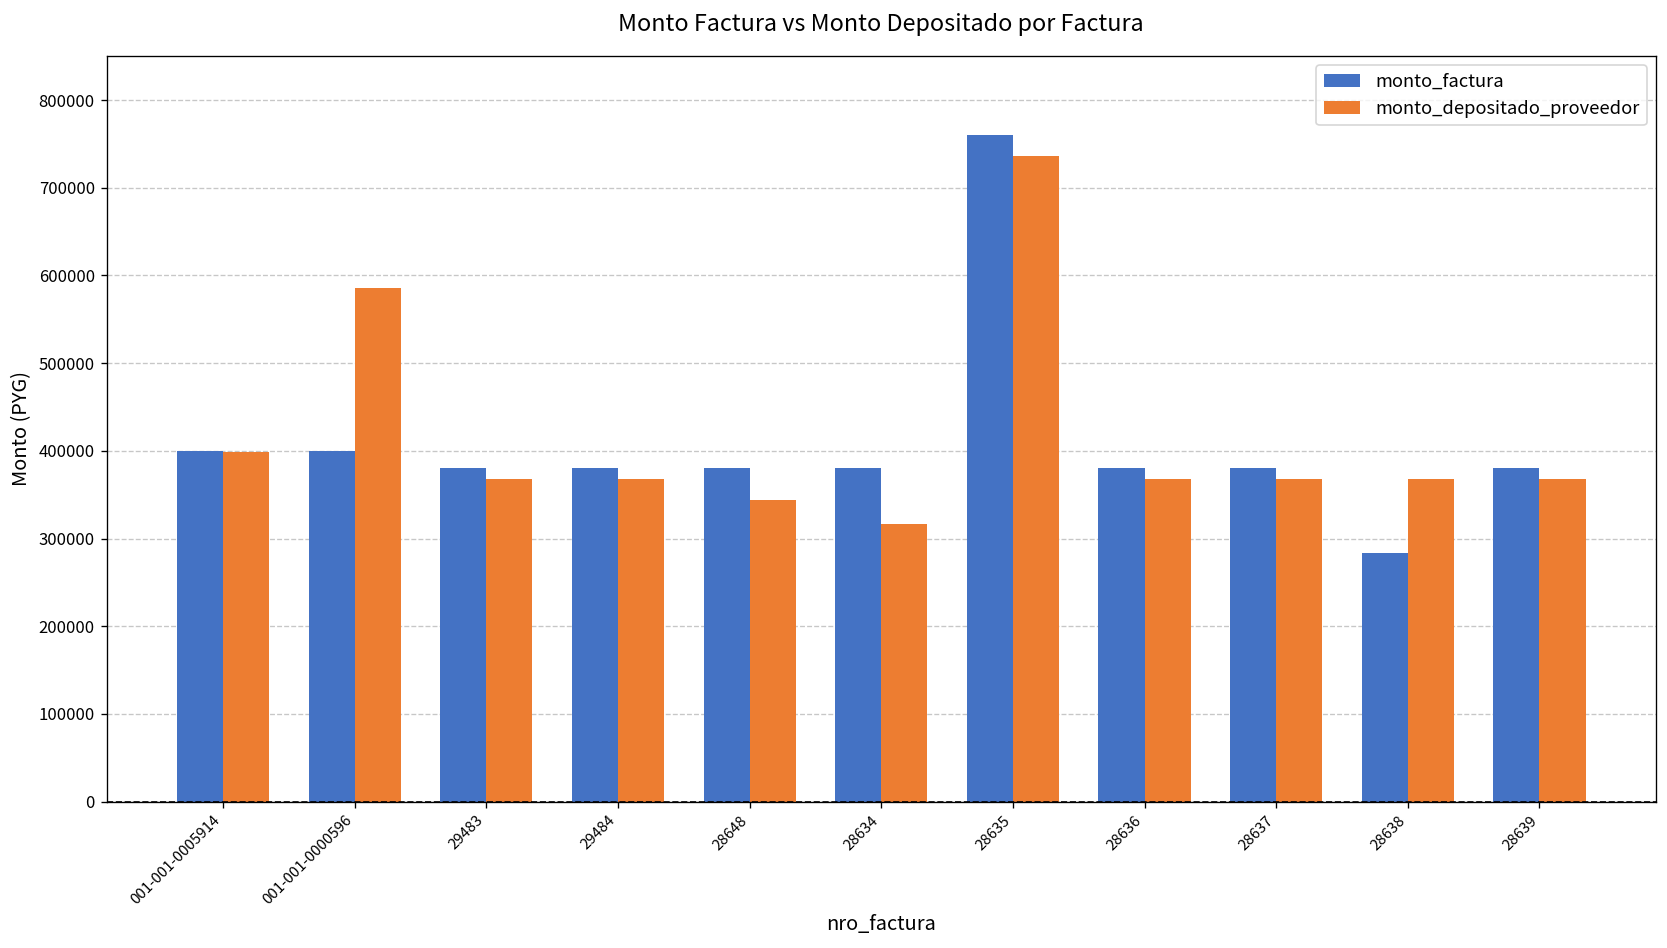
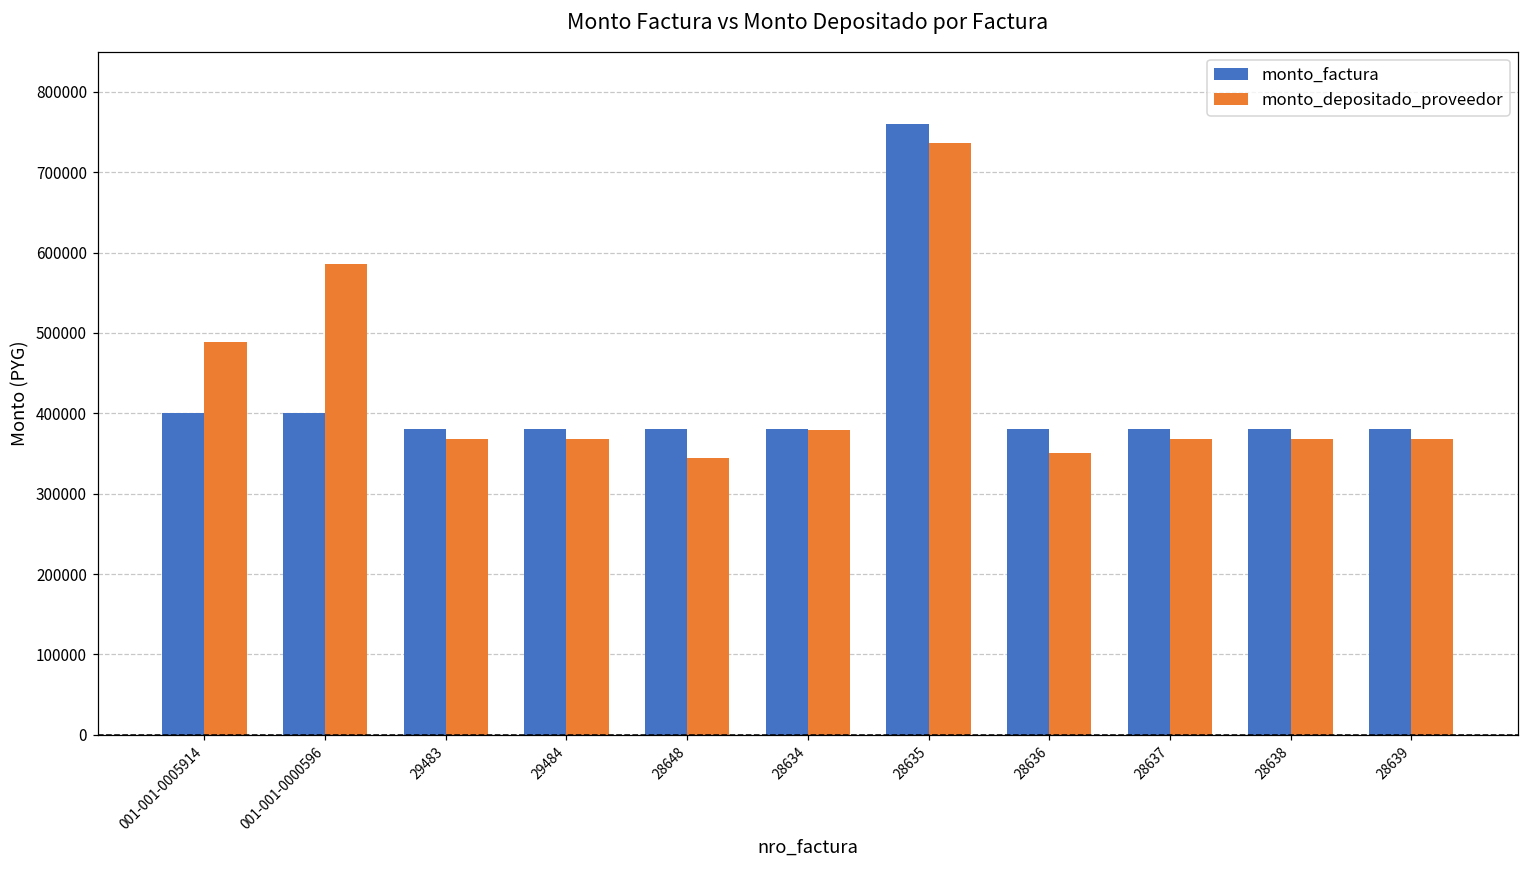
  {
    "monto_factura": {
      "001-001-0005914": 400000,
      "001-001-0000596": 400000,
      "29483": 380000,
      "29484": 380000,
      "28648": 380000,
      "28634": 380000,
      "28635": 760000,
      "28636": 380000,
      "28637": 380000,
-     "28638": 280000,
+     "28638": 380000,
      "28639": 380000
    },
    "monto_depositado_proveedor": {
-     "001-001-0005914": 400000,
+     "001-001-0005914": 490000,
      "001-001-0000596": 590000,
      "29483": 370000,
      "29484": 370000,
      "28648": 340000,
-     "28634": 320000,
+     "28634": 380000,
      "28635": 740000,
-     "28636": 370000,
+     "28636": 350000,
      "28637": 370000,
      "28638": 370000,
      "28639": 370000
    }
  }
